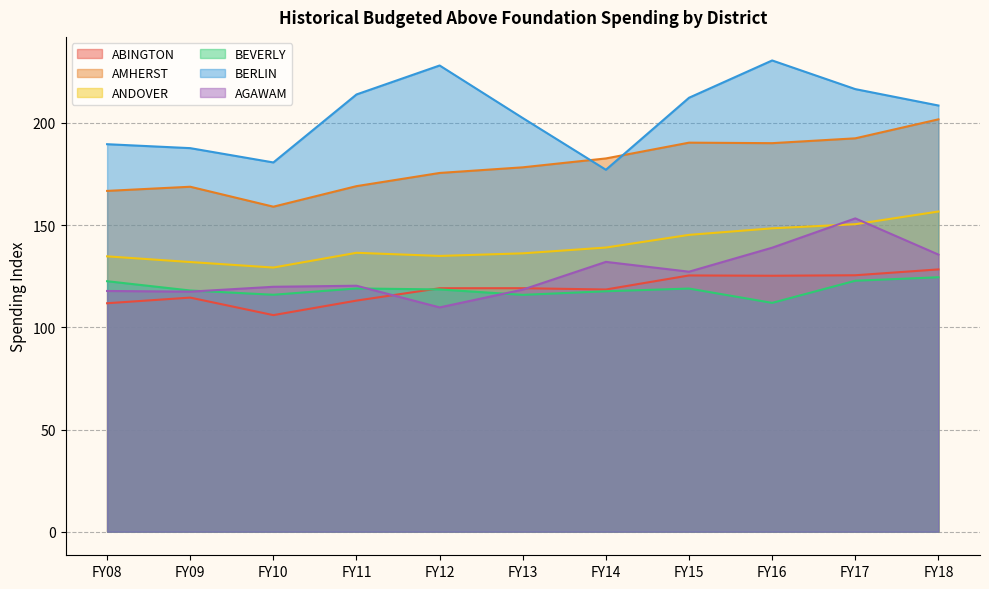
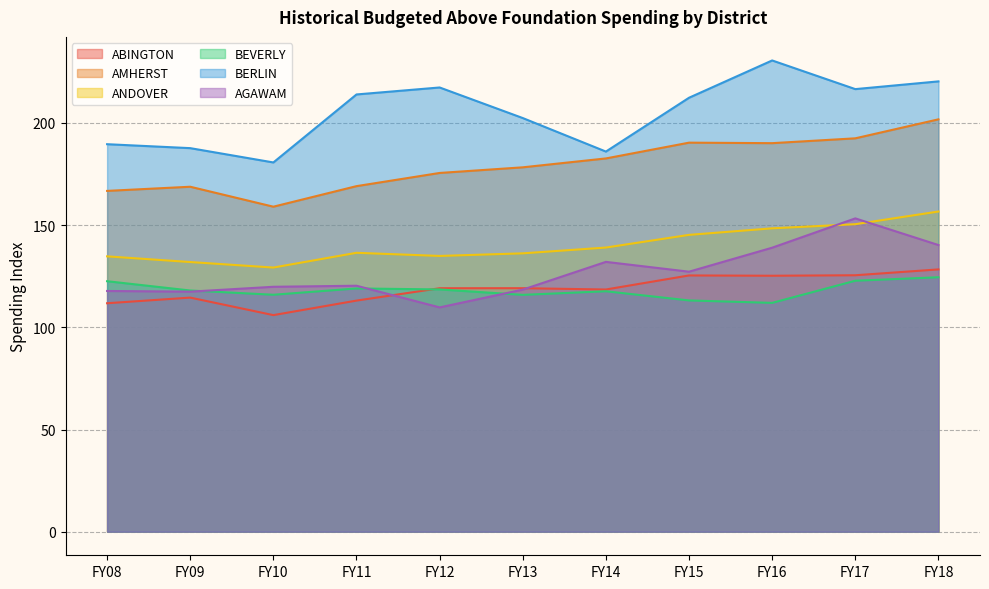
  {
    "BEVERLY": {
      "FY08": 123,
      "FY10": 116,
      "FY11": 119,
      "FY13": 116,
-     "FY15": 119,
+     "FY15": 113,
      "FY16": 112,
      "FY17": 123,
      "FY18": 124
    },
    "BERLIN": {
      "FY08": 190,
      "FY09": 188,
      "FY10": 181,
      "FY11": 214,
-     "FY12": 228,
+     "FY12": 217,
      "FY13": 202,
-     "FY14": 177,
+     "FY14": 186,
      "FY15": 212,
      "FY16": 231,
      "FY17": 217,
-     "FY18": 209
+     "FY18": 220
    },
    "AGAWAM": {
      "FY08": 118,
      "FY10": 120,
      "FY11": 120,
      "FY12": 110,
      "FY14": 132,
      "FY15": 127,
      "FY16": 139,
      "FY17": 153,
-     "FY18": 136
+     "FY18": 140
    }
  }
